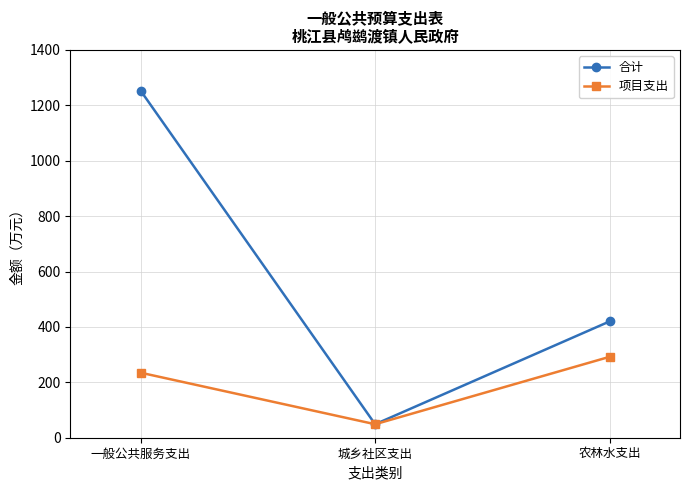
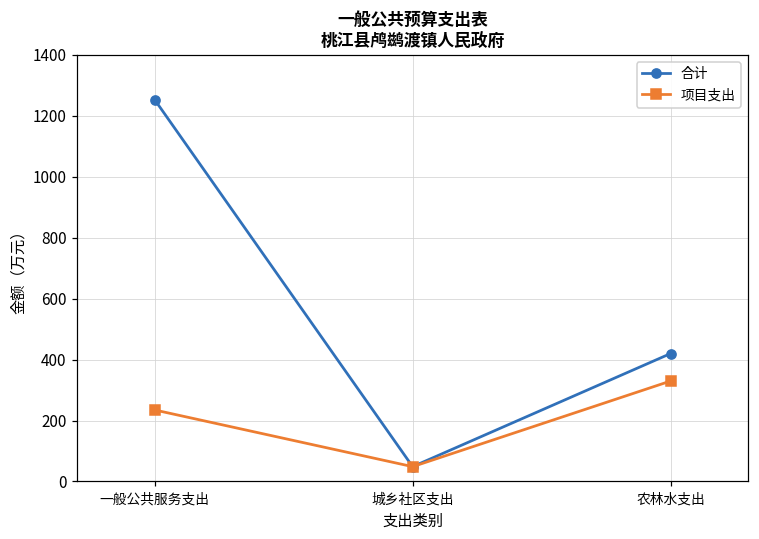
  {
    "合计": {
      "一般公共服务支出": 1250,
      "农林水支出": 420
    },
    "项目支出": {
      "一般公共服务支出": 230,
-     "农林水支出": 290
+     "农林水支出": 330
    }
  }
